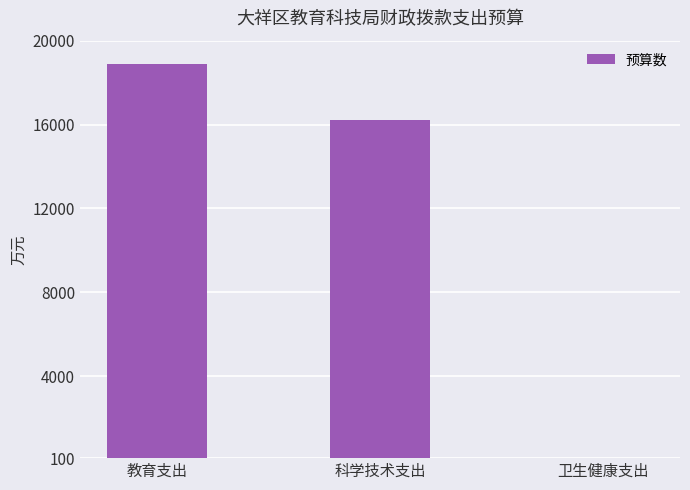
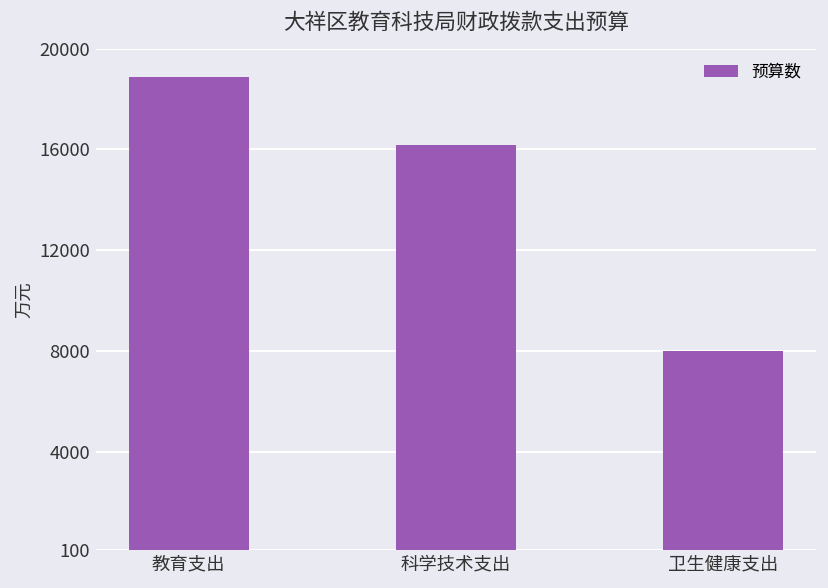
  {
    "教育支出": 18900,
    "科学技术支出": 16200,
-   "卫生健康支出": 0
+   "卫生健康支出": 8000
  }
